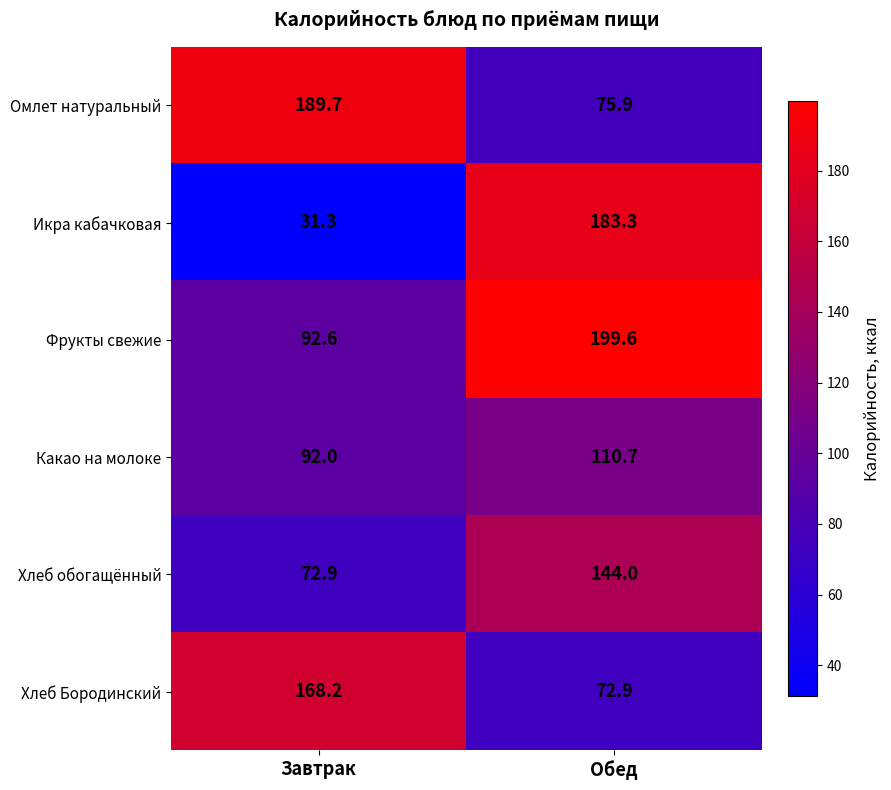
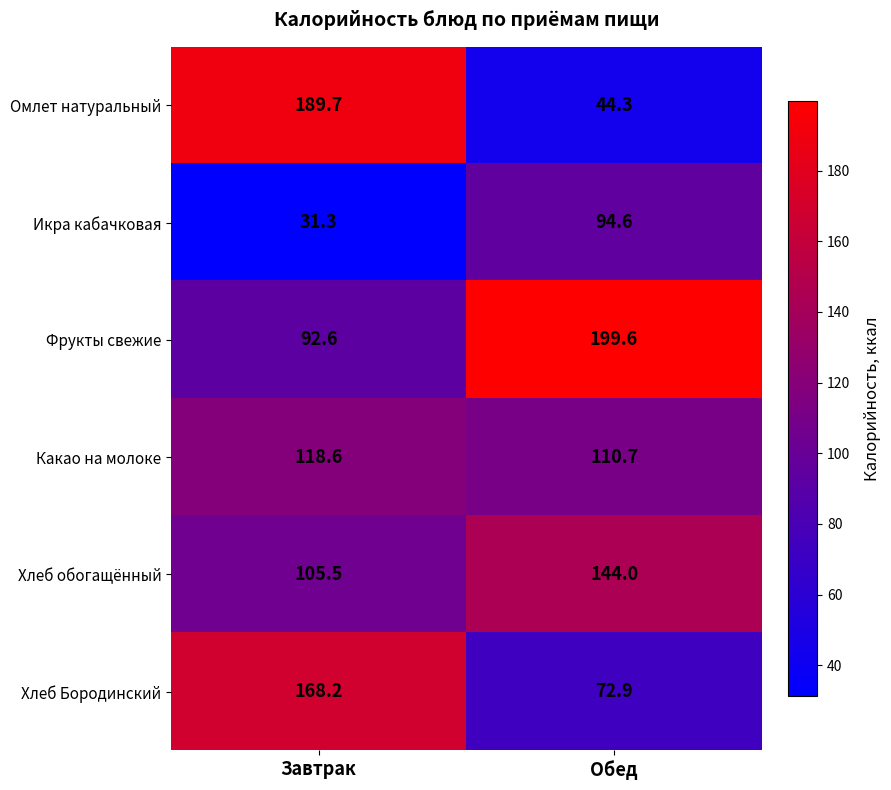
  {
    "Омлет натуральный": {
      "Завтрак": 189.7,
-     "Обед": 75.9
+     "Обед": 44.3
    },
    "Икра кабачковая": {
      "Завтрак": 31.3,
-     "Обед": 183.3
+     "Обед": 94.6
    },
    "Фрукты свежие": {
      "Завтрак": 92.6,
      "Обед": 199.6
    },
    "Какао на молоке": {
-     "Завтрак": 92.0,
+     "Завтрак": 118.6,
      "Обед": 110.7
    },
    "Хлеб обогащённый": {
-     "Завтрак": 72.9,
+     "Завтрак": 105.5,
      "Обед": 144.0
    },
    "Хлеб Бородинский": {
      "Завтрак": 168.2,
      "Обед": 72.9
    }
  }
